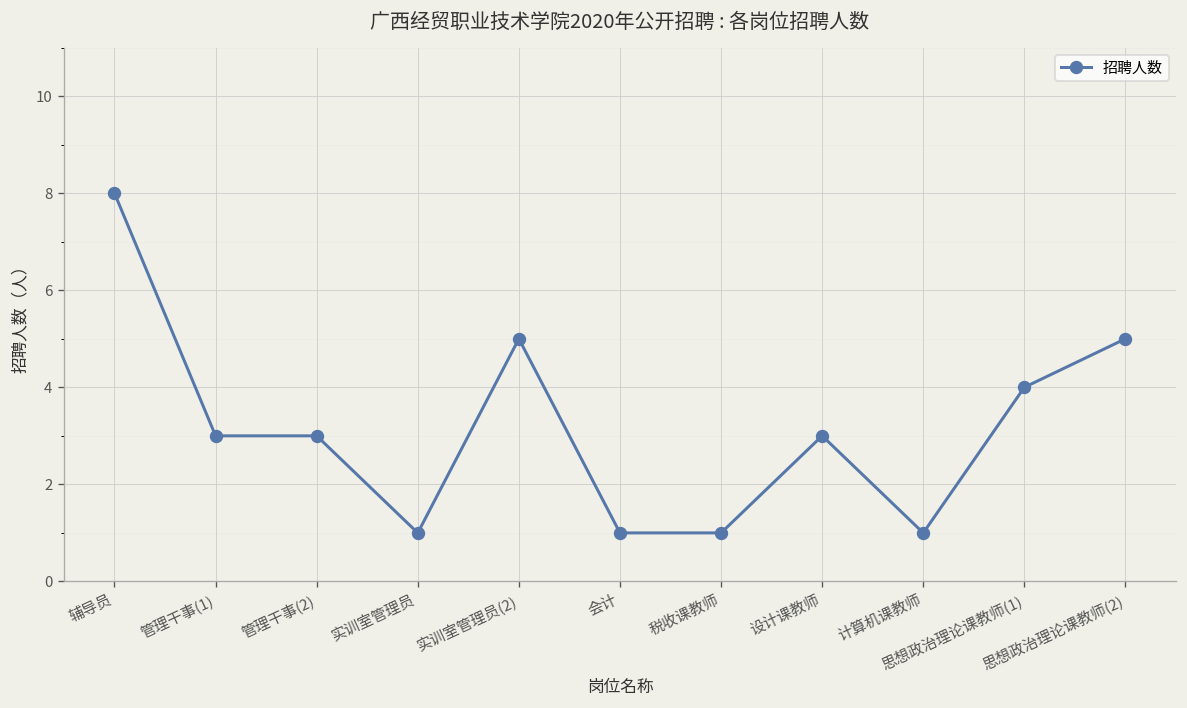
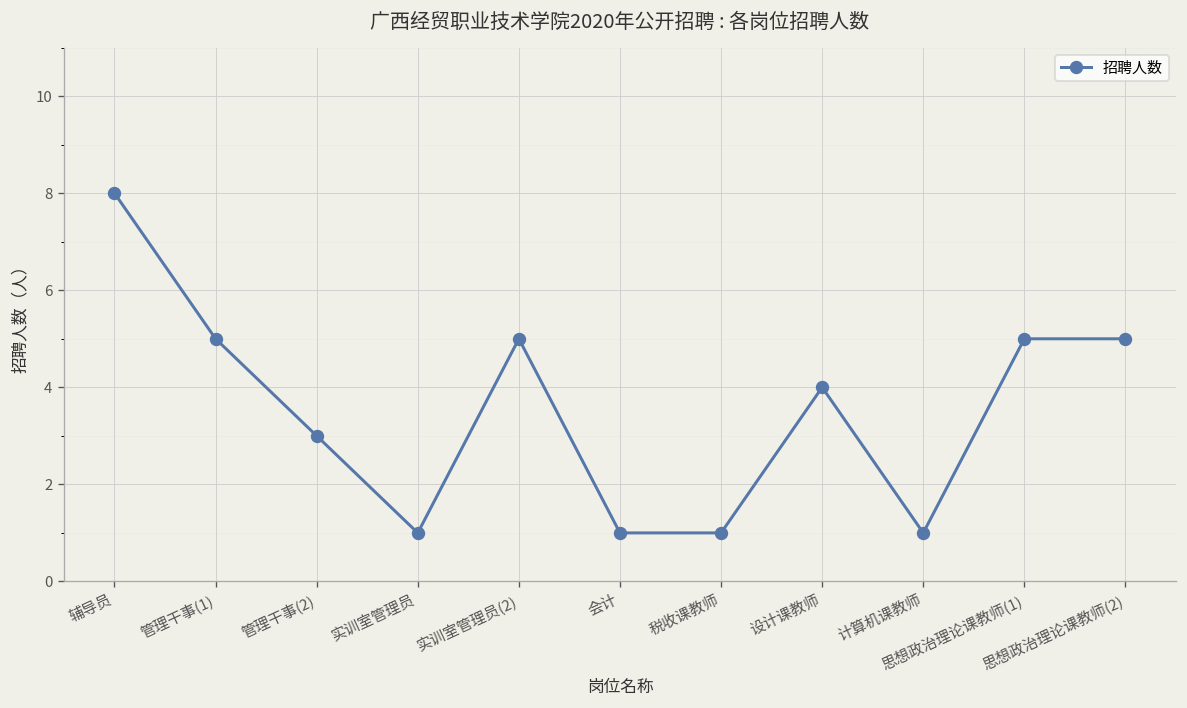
  {
    "辅导员": 8,
-   "管理干事(1)": 3,
+   "管理干事(1)": 5,
    "管理干事(2)": 3,
    "实训室管理员": 1,
    "实训室管理员(2)": 5,
    "会计": 1,
    "税收课教师": 1,
-   "设计课教师": 3,
+   "设计课教师": 4,
    "计算机课教师": 1,
-   "思想政治理论课教师(1)": 4,
+   "思想政治理论课教师(1)": 5,
    "思想政治理论课教师(2)": 5
  }
